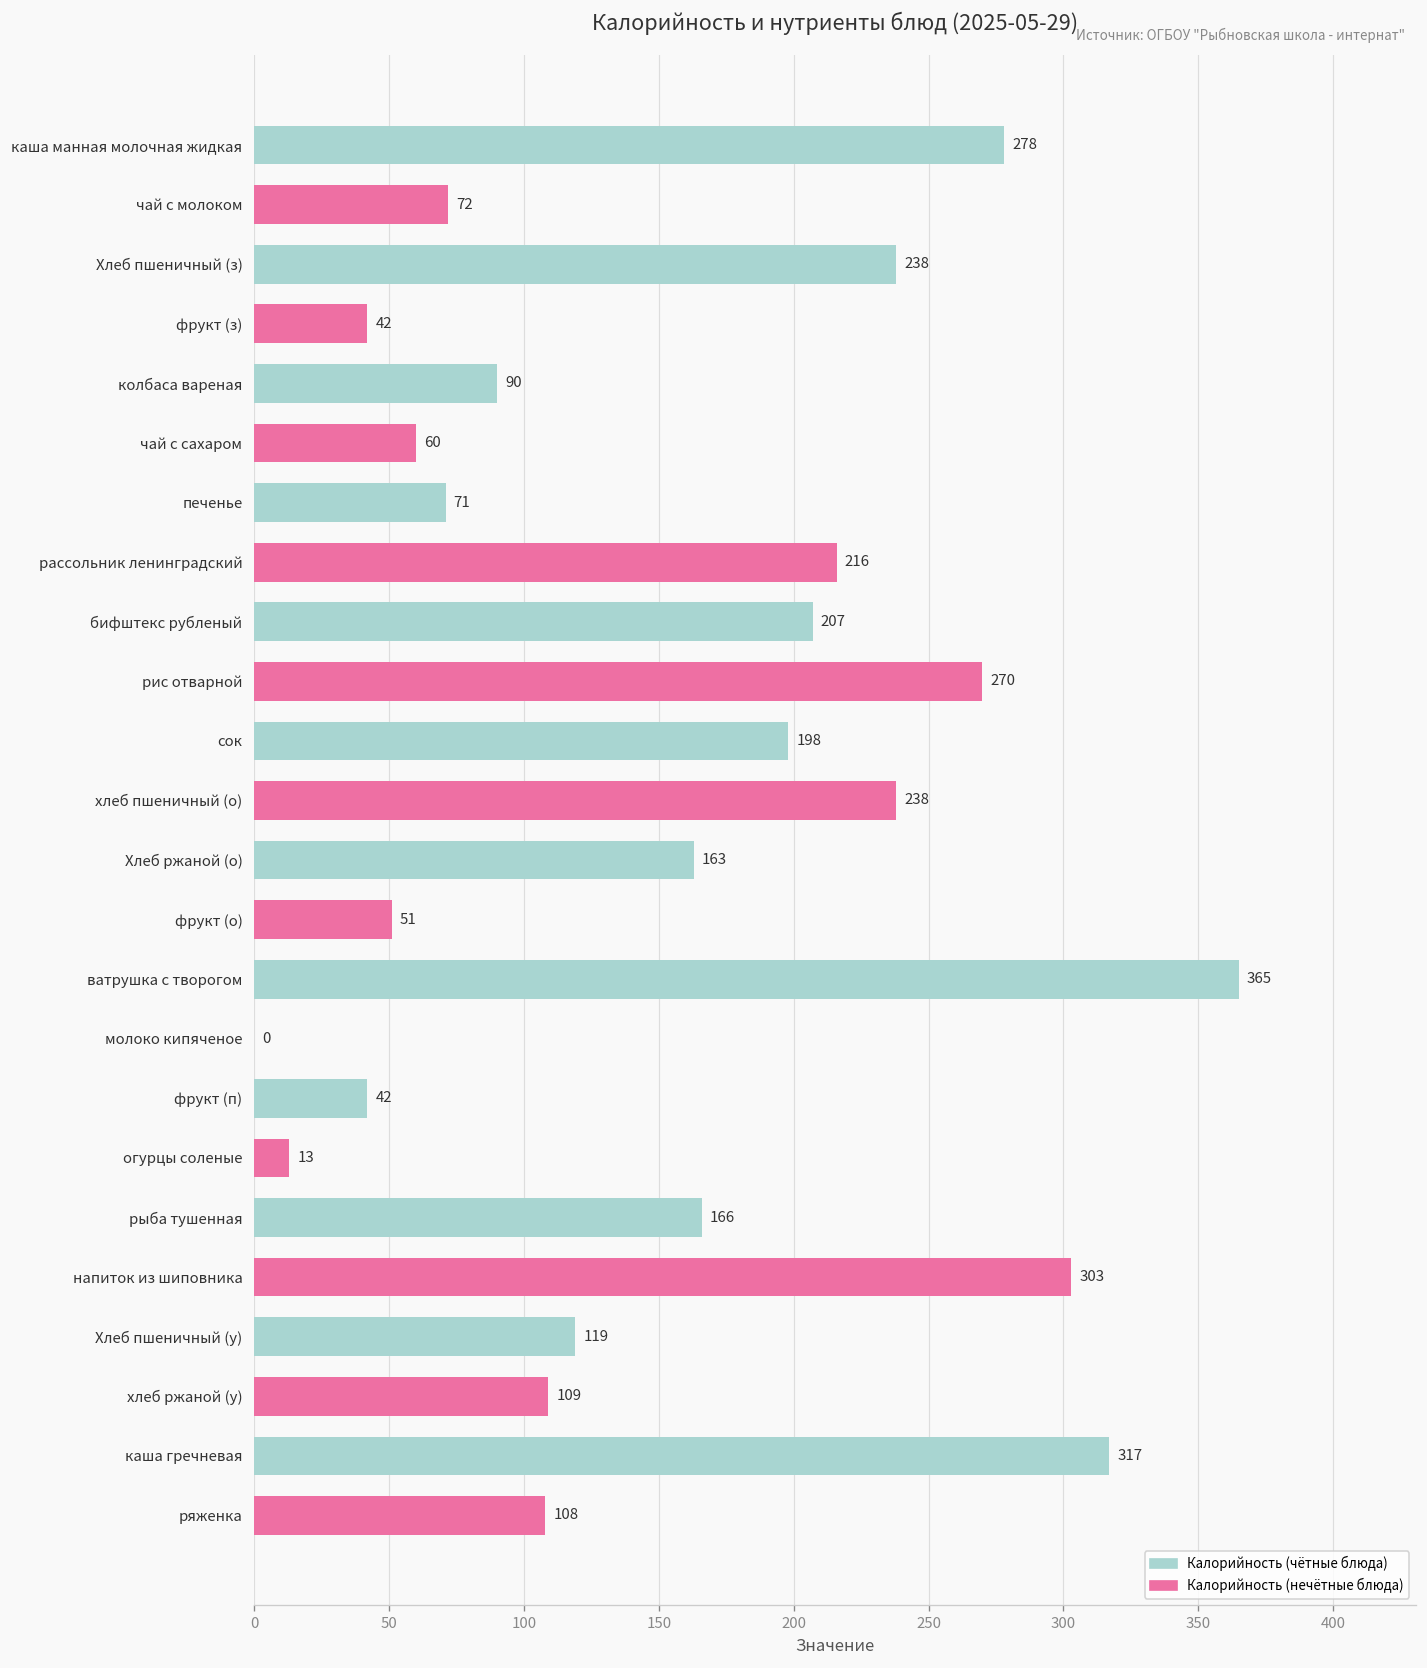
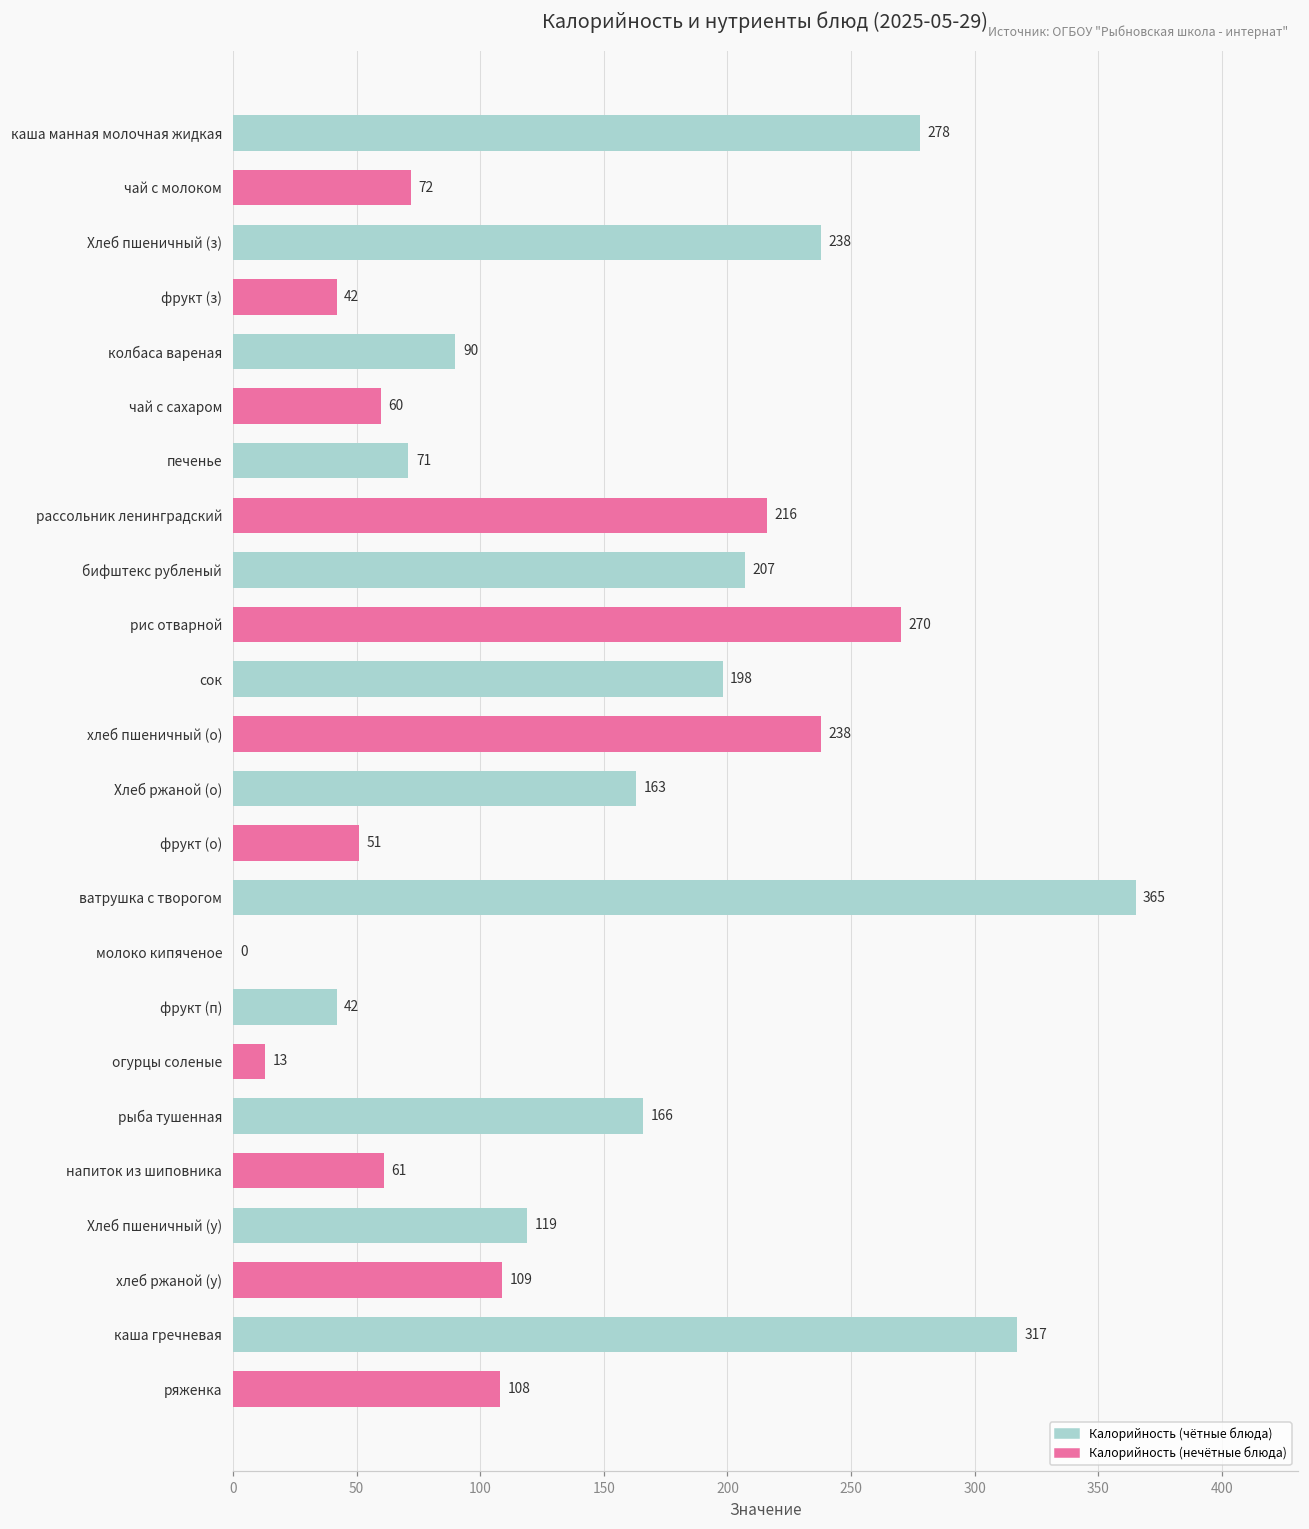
  {
    "каша манная молочная жидкая": 278,
    "чай с молоком": 72,
    "Хлеб пшеничный (з)": 238,
    "фрукт (з)": 42,
    "колбаса вареная": 90,
    "чай с сахаром": 60,
    "печенье": 71,
    "рассольник ленинградский": 216,
    "бифштекс рубленый": 207,
    "рис отварной": 270,
    "сок": 198,
    "хлеб пшеничный (о)": 238,
    "Хлеб ржаной (о)": 163,
    "фрукт (о)": 51,
    "ватрушка с творогом": 365,
    "молоко кипяченое": 0,
    "фрукт (п)": 42,
    "огурцы соленые": 13,
    "рыба тушенная": 166,
-   "напиток из шиповника": 303,
+   "напиток из шиповника": 61,
    "Хлеб пшеничный (у)": 119,
    "хлеб ржаной (у)": 109,
    "каша гречневая": 317,
    "ряженка": 108
  }
